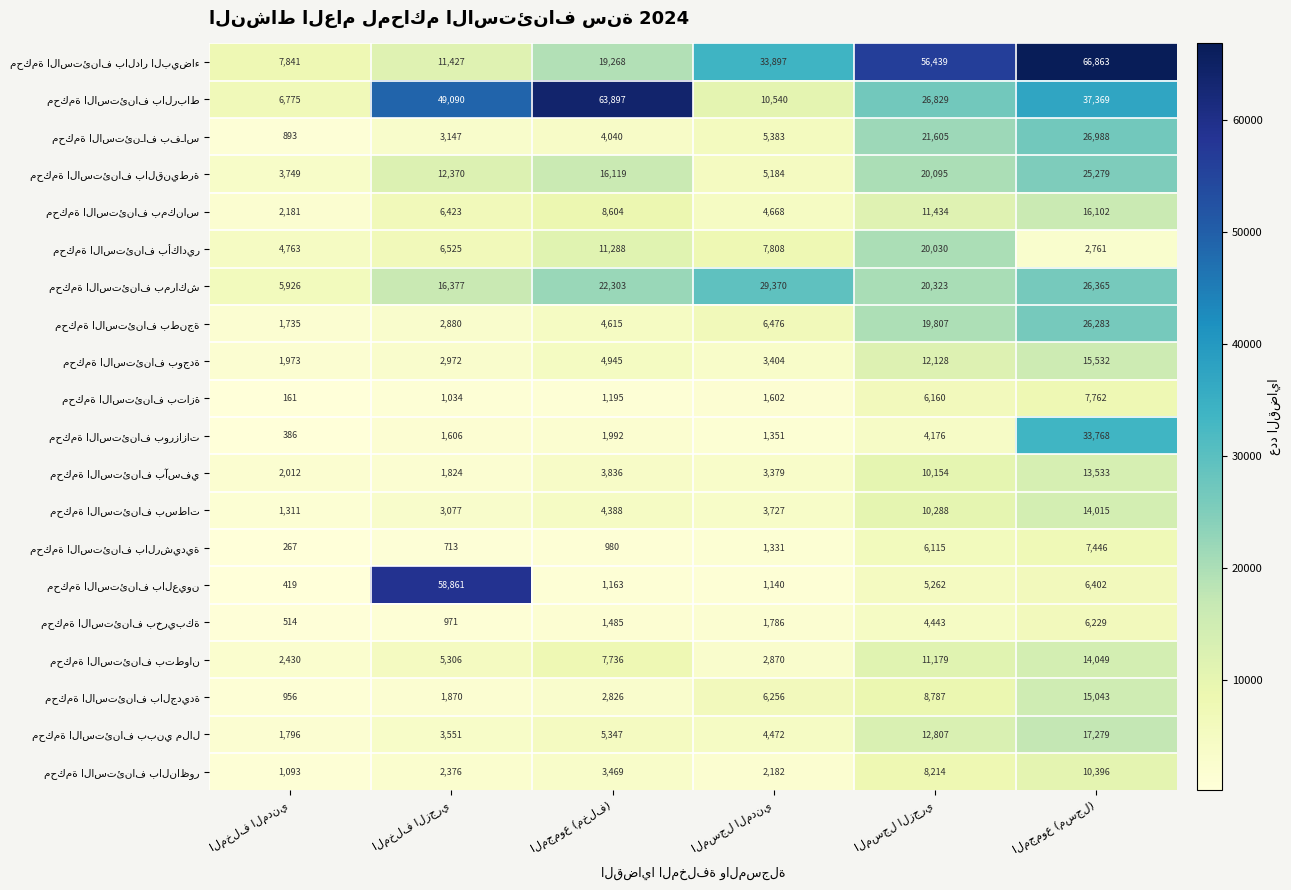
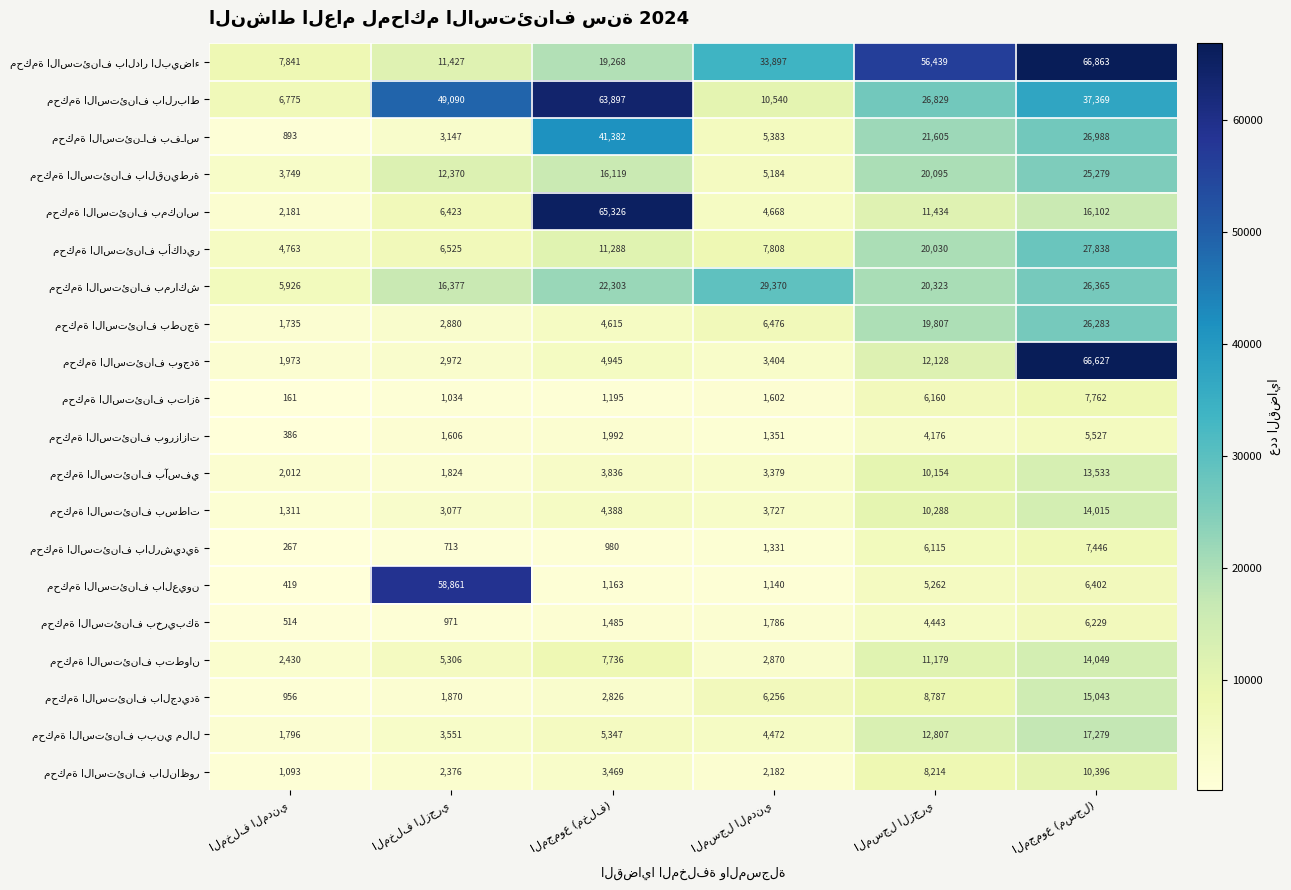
  {
    "محكمة الاستئناف بالدار البيضاء": {
      "المخلف المدني": "7,841",
      "المخلف الزجري": "11,427",
      "المجموع (مخلف)": "19,268",
      "المسجل المدني": "33,897",
      "المسجل الزجري": "56,439",
      "المجموع (مسجل)": "66,863"
    },
    "محكمة الاستئناف بالرباط": {
      "المخلف المدني": "6,775",
      "المخلف الزجري": "49,090",
      "المجموع (مخلف)": "63,897",
      "المسجل المدني": "10,540",
      "المسجل الزجري": "26,829",
      "المجموع (مسجل)": "37,369"
    },
    "محكمة الاستئنـاف بفـاس": {
      "المخلف المدني": "893",
      "المخلف الزجري": "3,147",
-     "المجموع (مخلف)": "4,040",
+     "المجموع (مخلف)": "41,382",
      "المسجل المدني": "5,383",
      "المسجل الزجري": "21,605",
      "المجموع (مسجل)": "26,988"
    },
    "محكمة الاستئناف بالقنيطرة": {
      "المخلف المدني": "3,749",
      "المخلف الزجري": "12,370",
      "المجموع (مخلف)": "16,119",
      "المسجل المدني": "5,184",
      "المسجل الزجري": "20,095",
      "المجموع (مسجل)": "25,279"
    },
    "محكمة الاستئناف بمكناس": {
      "المخلف المدني": "2,181",
      "المخلف الزجري": "6,423",
-     "المجموع (مخلف)": "8,604",
+     "المجموع (مخلف)": "65,326",
      "المسجل المدني": "4,668",
      "المسجل الزجري": "11,434",
      "المجموع (مسجل)": "16,102"
    },
    "محكمة الاستئناف بأكادير": {
      "المخلف المدني": "4,763",
      "المخلف الزجري": "6,525",
      "المجموع (مخلف)": "11,288",
      "المسجل المدني": "7,808",
      "المسجل الزجري": "20,030",
-     "المجموع (مسجل)": "2,761"
+     "المجموع (مسجل)": "27,838"
    },
    "محكمة الاستئناف بمراكش": {
      "المخلف المدني": "5,926",
      "المخلف الزجري": "16,377",
      "المجموع (مخلف)": "22,303",
      "المسجل المدني": "29,370",
      "المسجل الزجري": "20,323",
      "المجموع (مسجل)": "26,365"
    },
    "محكمة الاستئناف بطنجة": {
      "المخلف المدني": "1,735",
      "المخلف الزجري": "2,880",
      "المجموع (مخلف)": "4,615",
      "المسجل المدني": "6,476",
      "المسجل الزجري": "19,807",
      "المجموع (مسجل)": "26,283"
    },
    "محكمة الاستئناف بوجدة": {
      "المخلف المدني": "1,973",
      "المخلف الزجري": "2,972",
      "المجموع (مخلف)": "4,945",
      "المسجل المدني": "3,404",
      "المسجل الزجري": "12,128",
-     "المجموع (مسجل)": "15,532"
+     "المجموع (مسجل)": "66,627"
    },
    "محكمة الاستئناف بتازة": {
      "المخلف المدني": "161",
      "المخلف الزجري": "1,034",
      "المجموع (مخلف)": "1,195",
      "المسجل المدني": "1,602",
      "المسجل الزجري": "6,160",
      "المجموع (مسجل)": "7,762"
    },
    "محكمة الاستئناف بورزازات": {
      "المخلف المدني": "386",
      "المخلف الزجري": "1,606",
      "المجموع (مخلف)": "1,992",
      "المسجل المدني": "1,351",
      "المسجل الزجري": "4,176",
-     "المجموع (مسجل)": "33,768"
+     "المجموع (مسجل)": "5,527"
    },
    "محكمة الاستئناف بآسفي": {
      "المخلف المدني": "2,012",
      "المخلف الزجري": "1,824",
      "المجموع (مخلف)": "3,836",
      "المسجل المدني": "3,379",
      "المسجل الزجري": "10,154",
      "المجموع (مسجل)": "13,533"
    },
    "محكمة الاستئناف بسطات": {
      "المخلف المدني": "1,311",
      "المخلف الزجري": "3,077",
      "المجموع (مخلف)": "4,388",
      "المسجل المدني": "3,727",
      "المسجل الزجري": "10,288",
      "المجموع (مسجل)": "14,015"
    },
    "محكمة الاستئناف بالرشيدية": {
      "المخلف المدني": "267",
      "المخلف الزجري": "713",
      "المجموع (مخلف)": "980",
      "المسجل المدني": "1,331",
      "المسجل الزجري": "6,115",
      "المجموع (مسجل)": "7,446"
    },
    "محكمة الاستئناف بالعيون": {
      "المخلف المدني": "419",
      "المخلف الزجري": "58,861",
      "المجموع (مخلف)": "1,163",
      "المسجل المدني": "1,140",
      "المسجل الزجري": "5,262",
      "المجموع (مسجل)": "6,402"
    },
    "محكمة الاستئناف بخريبكة": {
      "المخلف المدني": "514",
      "المخلف الزجري": "971",
      "المجموع (مخلف)": "1,485",
      "المسجل المدني": "1,786",
      "المسجل الزجري": "4,443",
      "المجموع (مسجل)": "6,229"
    },
    "محكمة الاستئناف بتطوان": {
      "المخلف المدني": "2,430",
      "المخلف الزجري": "5,306",
      "المجموع (مخلف)": "7,736",
      "المسجل المدني": "2,870",
      "المسجل الزجري": "11,179",
      "المجموع (مسجل)": "14,049"
    },
    "محكمة الاستئناف بالجديدة": {
      "المخلف المدني": "956",
      "المخلف الزجري": "1,870",
      "المجموع (مخلف)": "2,826",
      "المسجل المدني": "6,256",
      "المسجل الزجري": "8,787",
      "المجموع (مسجل)": "15,043"
    },
    "محكمة الاستئناف ببني ملال": {
      "المخلف المدني": "1,796",
      "المخلف الزجري": "3,551",
      "المجموع (مخلف)": "5,347",
      "المسجل المدني": "4,472",
      "المسجل الزجري": "12,807",
      "المجموع (مسجل)": "17,279"
    },
    "محكمة الاستئناف بالناظور": {
      "المخلف المدني": "1,093",
      "المخلف الزجري": "2,376",
      "المجموع (مخلف)": "3,469",
      "المسجل المدني": "2,182",
      "المسجل الزجري": "8,214",
      "المجموع (مسجل)": "10,396"
    }
  }
